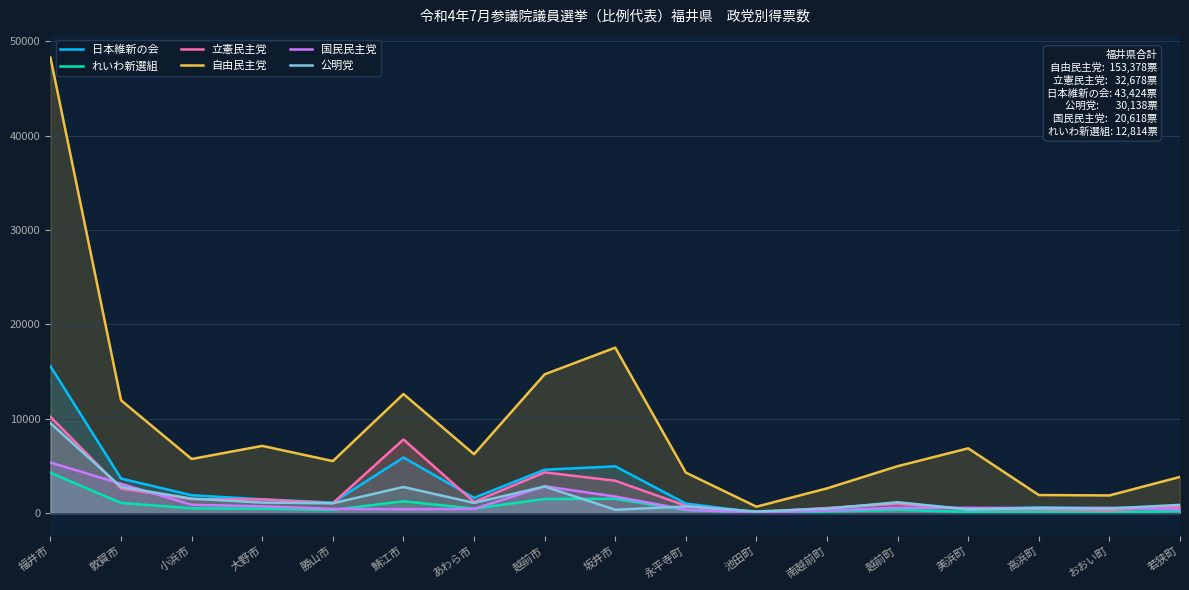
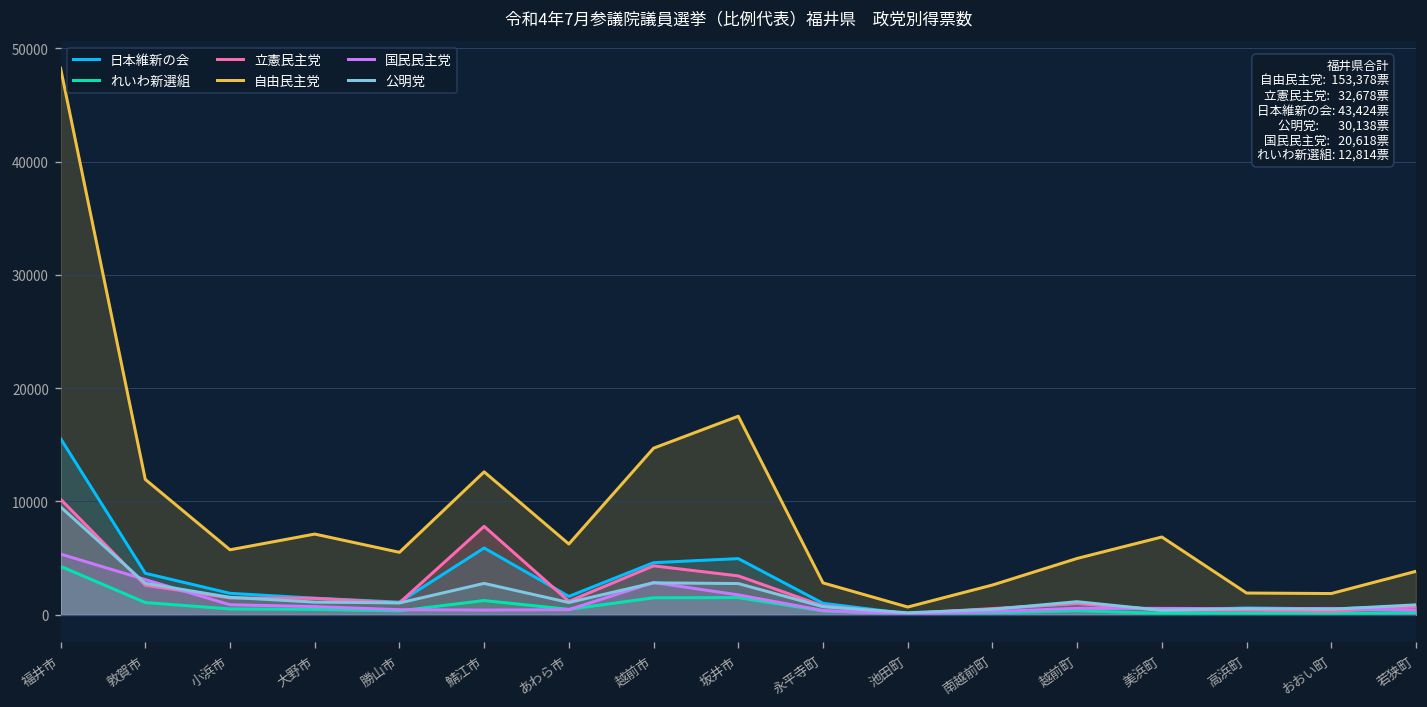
  {
    "日本維新の会": {
      "福井市": 16000,
      "敦賀市": 4000,
      "小浜市": 2000,
      "鯖江市": 6000,
      "あわら市": 2000,
      "越前市": 5000,
      "坂井市": 5000
    },
    "れいわ新選組": {
      "福井市": 4000,
      "敦賀市": 1000,
      "小浜市": 1000,
      "鯖江市": 1000,
      "越前市": 1000
    },
    "立憲民主党": {
      "福井市": 10000,
      "鯖江市": 8000,
      "越前市": 4000,
      "坂井市": 3000
    },
    "自由民主党": {
      "福井市": 48000,
      "敦賀市": 12000,
      "小浜市": 6000,
      "大野市": 7000,
      "勝山市": 6000,
      "鯖江市": 13000,
      "あわら市": 6000,
      "越前市": 15000,
      "坂井市": 18000,
-     "永平寺町": 4000,
+     "永平寺町": 3000,
      "池田町": 1000,
      "南越前町": 3000,
      "越前町": 5000,
      "美浜町": 7000,
      "高浜町": 2000,
      "おおい町": 2000,
      "若狭町": 4000
    },
    "国民民主党": {
      "福井市": 5000,
      "敦賀市": 3000,
      "小浜市": 1000,
      "鯖江市": 0
    },
    "公明党": {
      "福井市": 10000,
      "大野市": 1000,
      "鯖江市": 3000,
-     "坂井市": 0
+     "坂井市": 3000
    }
  }
